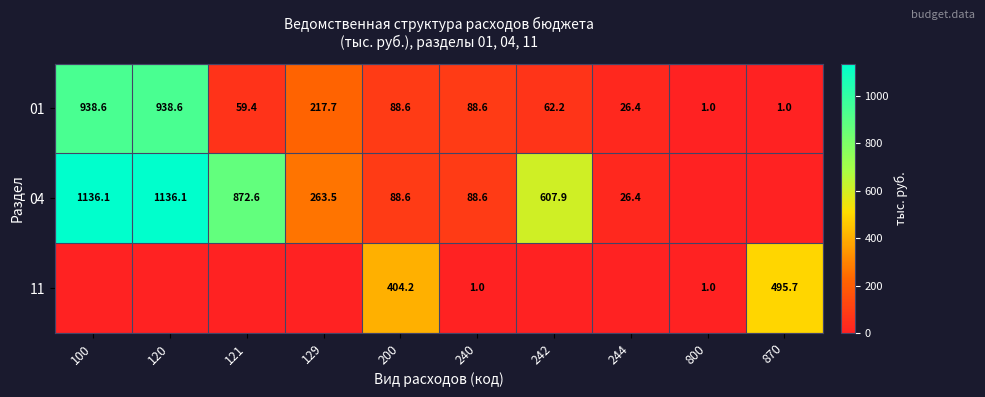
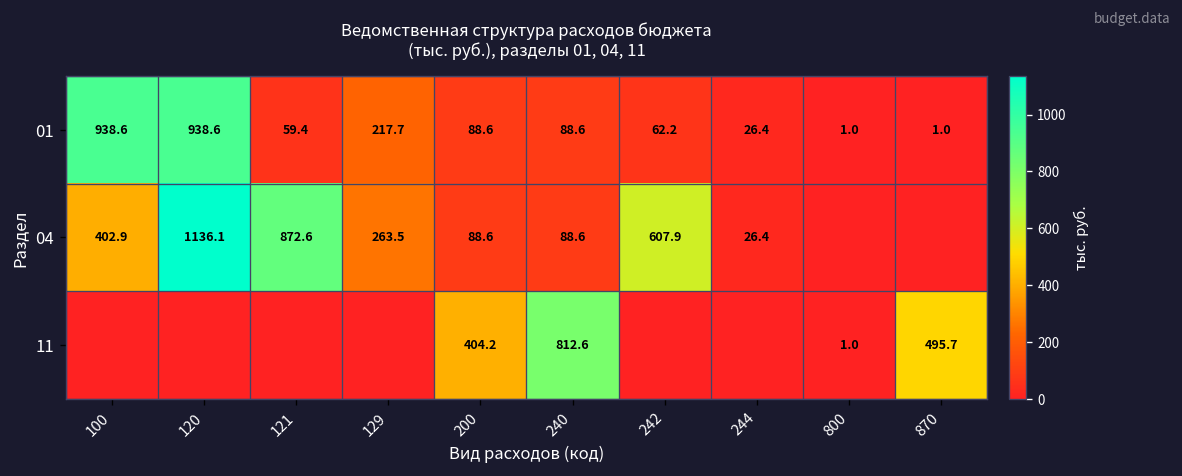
  {
    "01": {
      "100": 938.6,
      "120": 938.6,
      "121": 59.4,
      "129": 217.7,
      "200": 88.6,
      "240": 88.6,
      "242": 62.2,
      "244": 26.4,
      "800": 1.0,
      "870": 1.0
    },
    "04": {
-     "100": 1136.1,
+     "100": 402.9,
      "120": 1136.1,
      "121": 872.6,
      "129": 263.5,
      "200": 88.6,
      "240": 88.6,
      "242": 607.9,
      "244": 26.4
    },
    "11": {
      "200": 404.2,
-     "240": 1.0,
+     "240": 812.6,
      "800": 1.0,
      "870": 495.7
    }
  }
